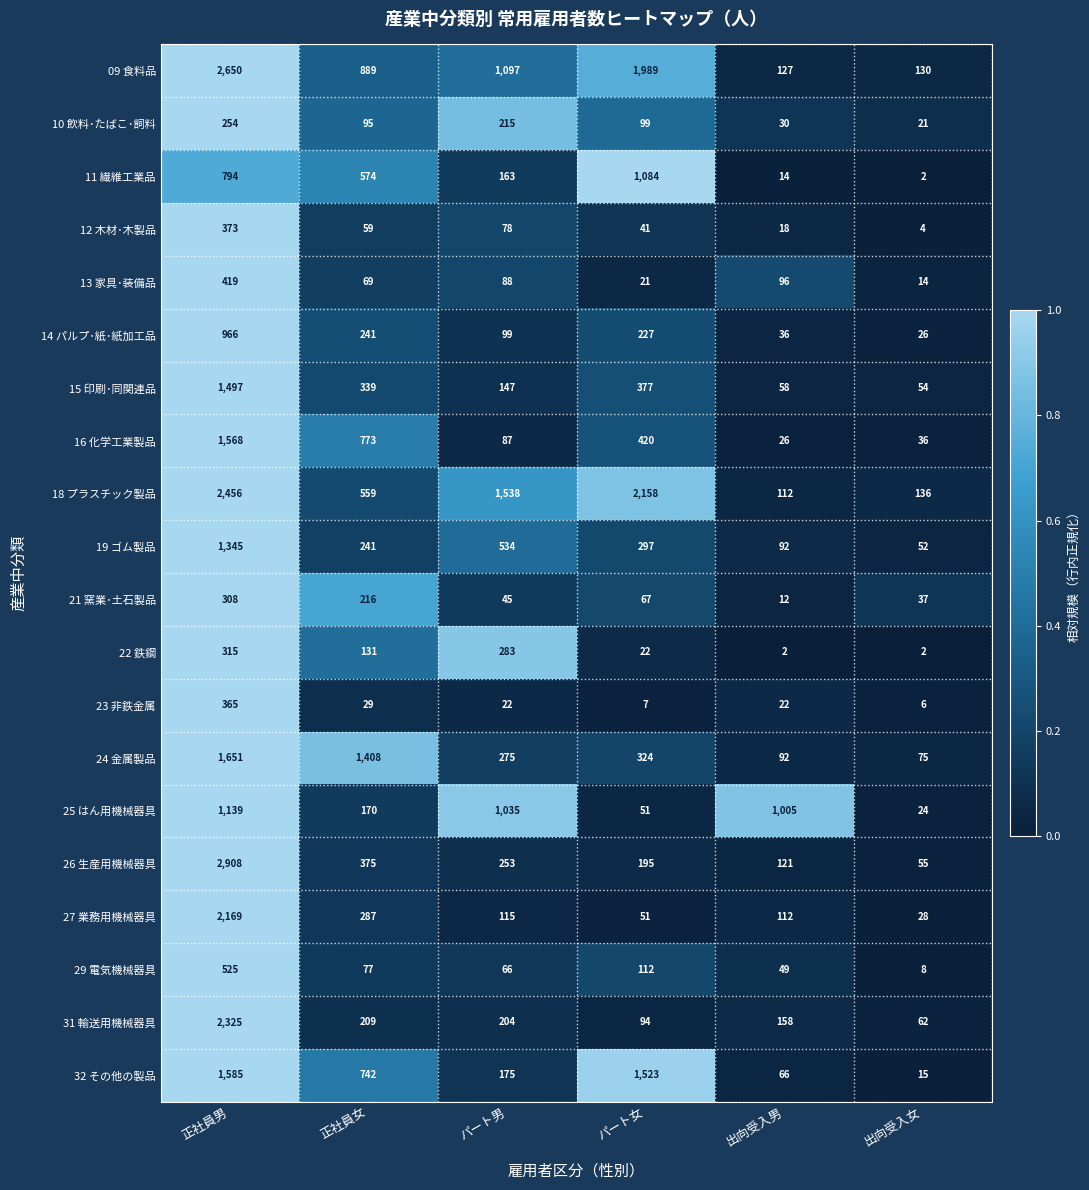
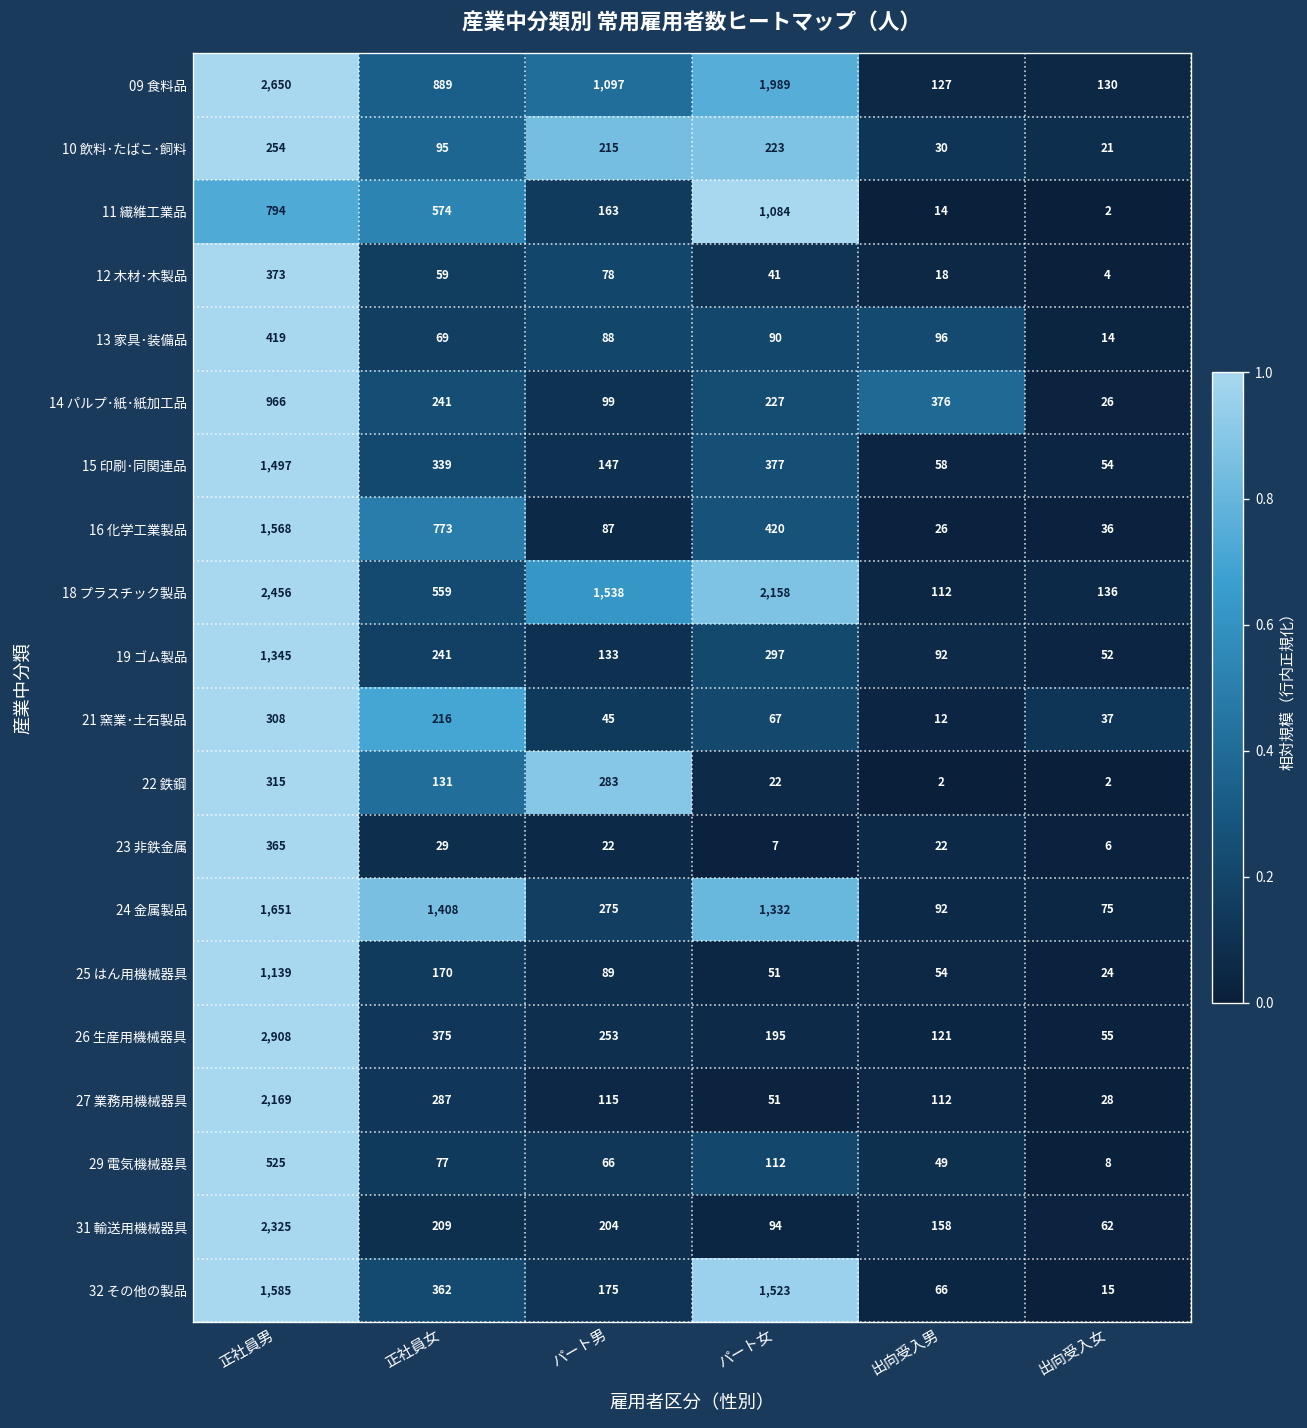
  {
    "09 食料品": {
      "正社員男": "2,650",
      "正社員女": "889",
      "パート男": "1,097",
      "パート女": "1,989",
      "出向受入男": "127",
      "出向受入女": "130"
    },
    "10 飲料･たばこ･飼料": {
      "正社員男": "254",
      "正社員女": "95",
      "パート男": "215",
-     "パート女": "99",
+     "パート女": "223",
      "出向受入男": "30",
      "出向受入女": "21"
    },
    "11 繊維工業品": {
      "正社員男": "794",
      "正社員女": "574",
      "パート男": "163",
      "パート女": "1,084",
      "出向受入男": "14",
      "出向受入女": "2"
    },
    "12 木材･木製品": {
      "正社員男": "373",
      "正社員女": "59",
      "パート男": "78",
      "パート女": "41",
      "出向受入男": "18",
      "出向受入女": "4"
    },
    "13 家具･装備品": {
      "正社員男": "419",
      "正社員女": "69",
      "パート男": "88",
-     "パート女": "21",
+     "パート女": "90",
      "出向受入男": "96",
      "出向受入女": "14"
    },
    "14 パルプ･紙･紙加工品": {
      "正社員男": "966",
      "正社員女": "241",
      "パート男": "99",
      "パート女": "227",
-     "出向受入男": "36",
+     "出向受入男": "376",
      "出向受入女": "26"
    },
    "15 印刷･同関連品": {
      "正社員男": "1,497",
      "正社員女": "339",
      "パート男": "147",
      "パート女": "377",
      "出向受入男": "58",
      "出向受入女": "54"
    },
    "16 化学工業製品": {
      "正社員男": "1,568",
      "正社員女": "773",
      "パート男": "87",
      "パート女": "420",
      "出向受入男": "26",
      "出向受入女": "36"
    },
    "18 プラスチック製品": {
      "正社員男": "2,456",
      "正社員女": "559",
      "パート男": "1,538",
      "パート女": "2,158",
      "出向受入男": "112",
      "出向受入女": "136"
    },
    "19 ゴム製品": {
      "正社員男": "1,345",
      "正社員女": "241",
-     "パート男": "534",
+     "パート男": "133",
      "パート女": "297",
      "出向受入男": "92",
      "出向受入女": "52"
    },
    "21 窯業･土石製品": {
      "正社員男": "308",
      "正社員女": "216",
      "パート男": "45",
      "パート女": "67",
      "出向受入男": "12",
      "出向受入女": "37"
    },
    "22 鉄鋼": {
      "正社員男": "315",
      "正社員女": "131",
      "パート男": "283",
      "パート女": "22",
      "出向受入男": "2",
      "出向受入女": "2"
    },
    "23 非鉄金属": {
      "正社員男": "365",
      "正社員女": "29",
      "パート男": "22",
      "パート女": "7",
      "出向受入男": "22",
      "出向受入女": "6"
    },
    "24 金属製品": {
      "正社員男": "1,651",
      "正社員女": "1,408",
      "パート男": "275",
-     "パート女": "324",
+     "パート女": "1,332",
      "出向受入男": "92",
      "出向受入女": "75"
    },
    "25 はん用機械器具": {
      "正社員男": "1,139",
      "正社員女": "170",
-     "パート男": "1,035",
+     "パート男": "89",
      "パート女": "51",
-     "出向受入男": "1,005",
+     "出向受入男": "54",
      "出向受入女": "24"
    },
    "26 生産用機械器具": {
      "正社員男": "2,908",
      "正社員女": "375",
      "パート男": "253",
      "パート女": "195",
      "出向受入男": "121",
      "出向受入女": "55"
    },
    "27 業務用機械器具": {
      "正社員男": "2,169",
      "正社員女": "287",
      "パート男": "115",
      "パート女": "51",
      "出向受入男": "112",
      "出向受入女": "28"
    },
    "29 電気機械器具": {
      "正社員男": "525",
      "正社員女": "77",
      "パート男": "66",
      "パート女": "112",
      "出向受入男": "49",
      "出向受入女": "8"
    },
    "31 輸送用機械器具": {
      "正社員男": "2,325",
      "正社員女": "209",
      "パート男": "204",
      "パート女": "94",
      "出向受入男": "158",
      "出向受入女": "62"
    },
    "32 その他の製品": {
      "正社員男": "1,585",
-     "正社員女": "742",
+     "正社員女": "362",
      "パート男": "175",
      "パート女": "1,523",
      "出向受入男": "66",
      "出向受入女": "15"
    }
  }
